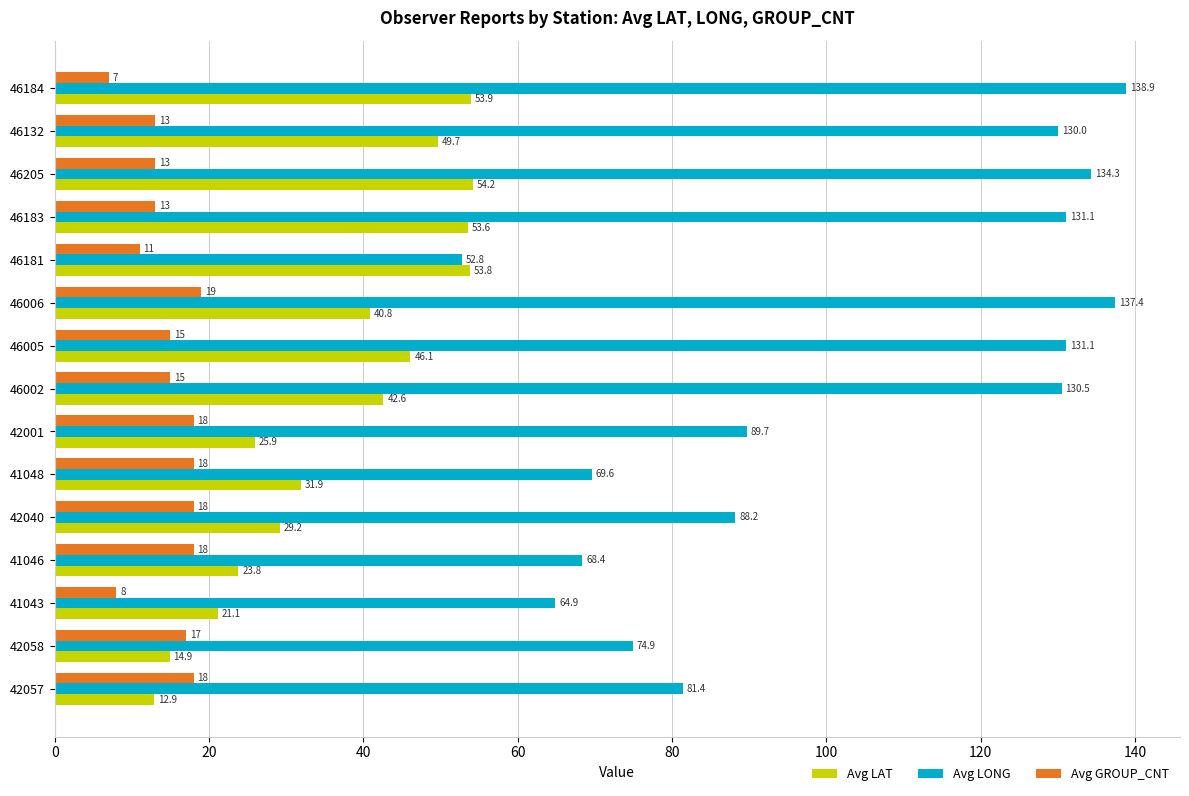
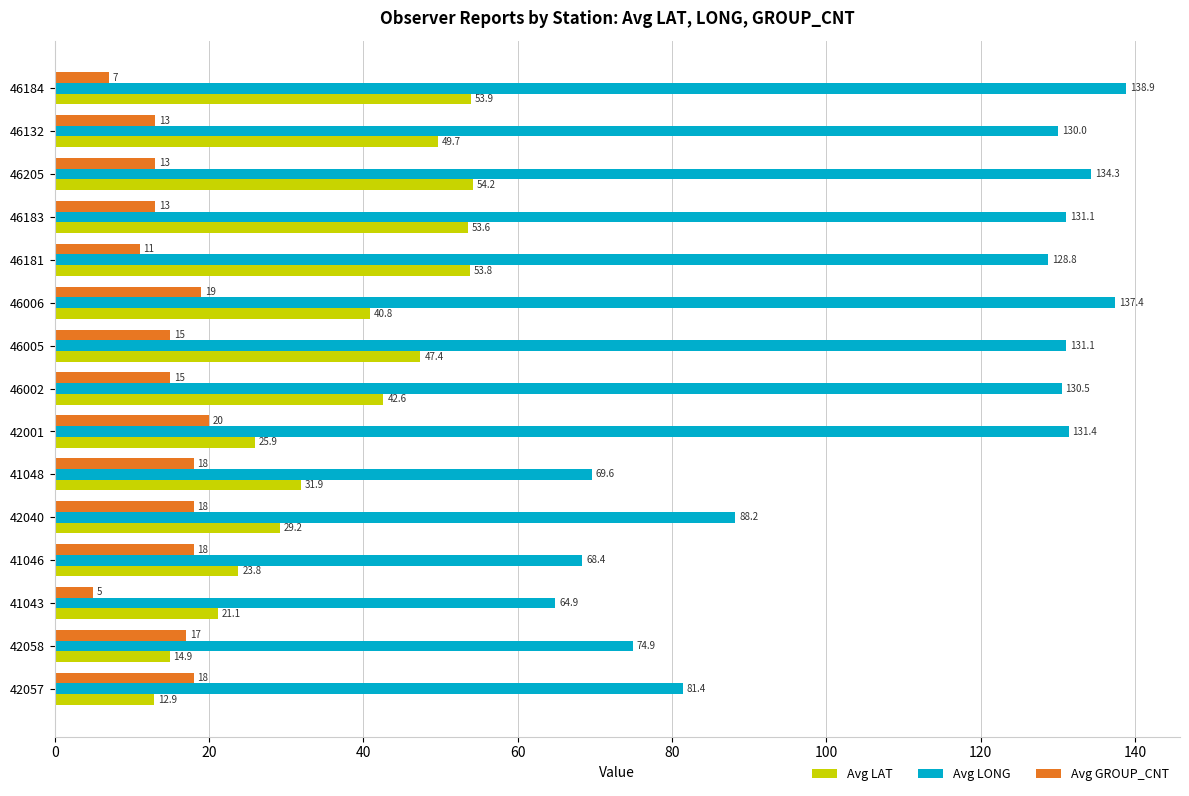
  {
    "Avg LAT": {
      "46184": 53.9,
      "46132": 49.7,
      "46205": 54.2,
      "46183": 53.6,
      "46181": 53.8,
      "46006": 40.8,
-     "46005": 46.1,
+     "46005": 47.4,
      "46002": 42.6,
      "42001": 25.9,
      "41048": 31.9,
      "42040": 29.2,
      "41046": 23.8,
      "41043": 21.1,
      "42058": 14.9,
      "42057": 12.9
    },
    "Avg LONG": {
      "46184": 138.9,
      "46132": 130.0,
      "46205": 134.3,
      "46183": 131.1,
-     "46181": 52.8,
+     "46181": 128.8,
      "46006": 137.4,
      "46005": 131.1,
      "46002": 130.5,
-     "42001": 89.7,
+     "42001": 131.4,
      "41048": 69.6,
      "42040": 88.2,
      "41046": 68.4,
      "41043": 64.9,
      "42058": 74.9,
      "42057": 81.4
    },
    "Avg GROUP_CNT": {
      "46184": 7,
      "46132": 13,
      "46205": 13,
      "46183": 13,
      "46181": 11,
      "46006": 19,
      "46005": 15,
      "46002": 15,
-     "42001": 18,
+     "42001": 20,
      "41048": 18,
      "42040": 18,
      "41046": 18,
-     "41043": 8,
+     "41043": 5,
      "42058": 17,
      "42057": 18
    }
  }
